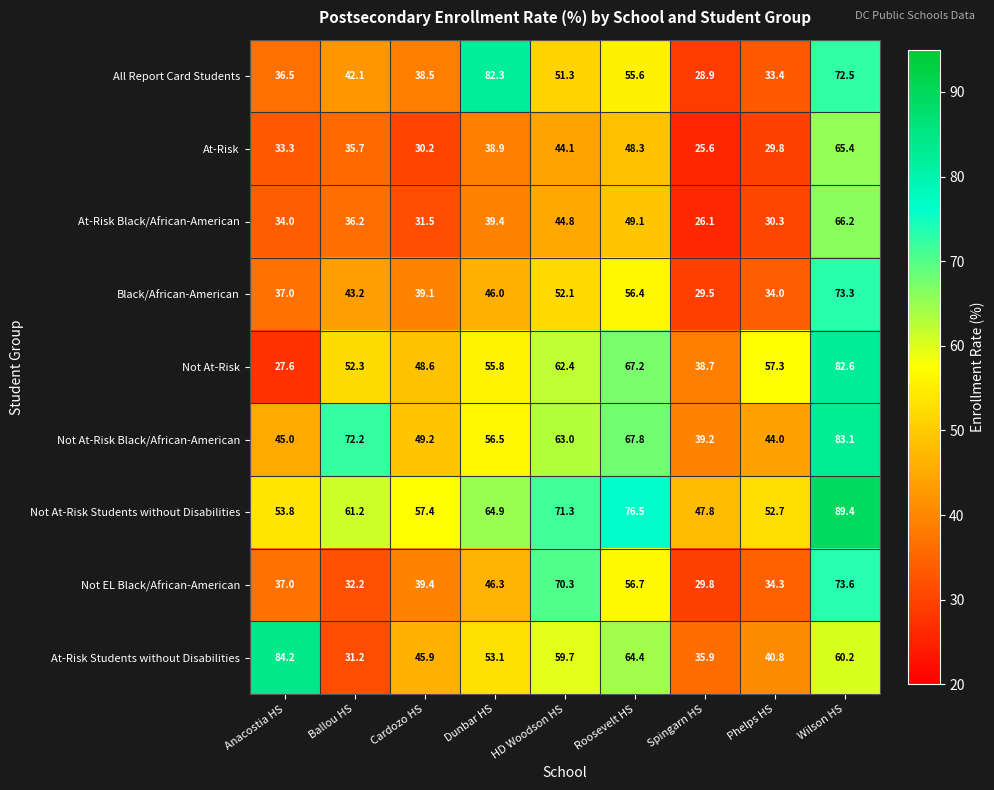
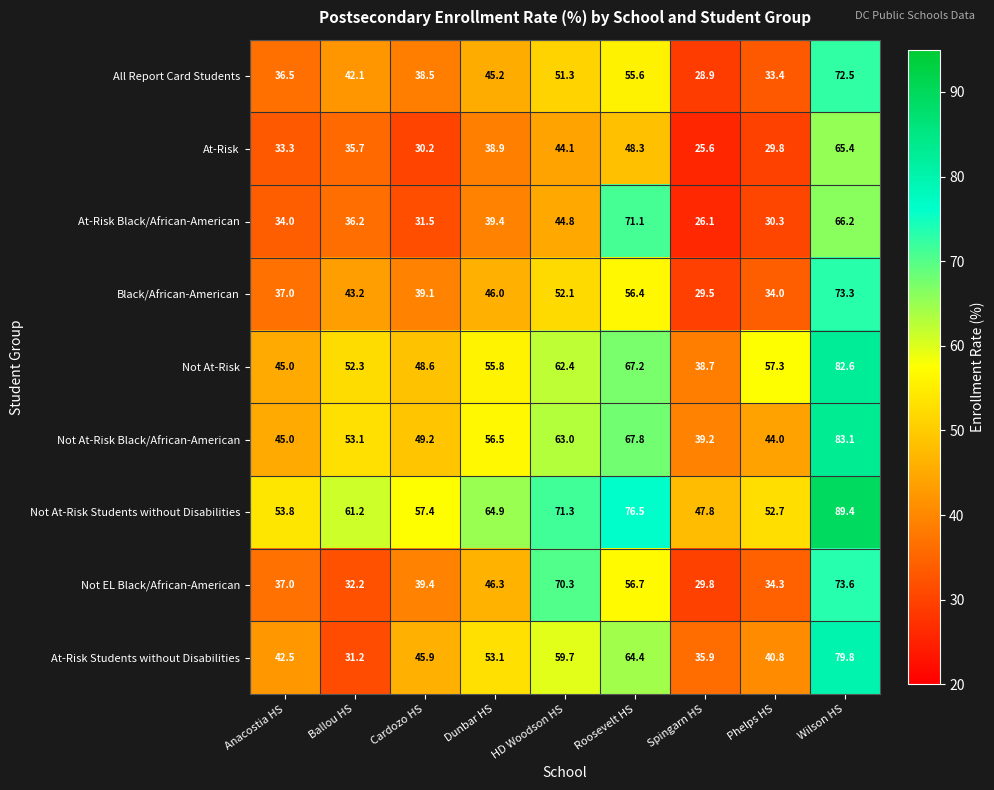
  {
    "All Report Card Students": {
      "Anacostia HS": 36.5,
      "Ballou HS": 42.1,
      "Cardozo HS": 38.5,
-     "Dunbar HS": 82.3,
+     "Dunbar HS": 45.2,
      "HD Woodson HS": 51.3,
      "Roosevelt HS": 55.6,
      "Spingarn HS": 28.9,
      "Phelps HS": 33.4,
      "Wilson HS": 72.5
    },
    "At-Risk": {
      "Anacostia HS": 33.3,
      "Ballou HS": 35.7,
      "Cardozo HS": 30.2,
      "Dunbar HS": 38.9,
      "HD Woodson HS": 44.1,
      "Roosevelt HS": 48.3,
      "Spingarn HS": 25.6,
      "Phelps HS": 29.8,
      "Wilson HS": 65.4
    },
    "At-Risk Black/African-American": {
      "Anacostia HS": 34.0,
      "Ballou HS": 36.2,
      "Cardozo HS": 31.5,
      "Dunbar HS": 39.4,
      "HD Woodson HS": 44.8,
-     "Roosevelt HS": 49.1,
+     "Roosevelt HS": 71.1,
      "Spingarn HS": 26.1,
      "Phelps HS": 30.3,
      "Wilson HS": 66.2
    },
    "Black/African-American": {
      "Anacostia HS": 37.0,
      "Ballou HS": 43.2,
      "Cardozo HS": 39.1,
      "Dunbar HS": 46.0,
      "HD Woodson HS": 52.1,
      "Roosevelt HS": 56.4,
      "Spingarn HS": 29.5,
      "Phelps HS": 34.0,
      "Wilson HS": 73.3
    },
    "Not At-Risk": {
-     "Anacostia HS": 27.6,
+     "Anacostia HS": 45.0,
      "Ballou HS": 52.3,
      "Cardozo HS": 48.6,
      "Dunbar HS": 55.8,
      "HD Woodson HS": 62.4,
      "Roosevelt HS": 67.2,
      "Spingarn HS": 38.7,
      "Phelps HS": 57.3,
      "Wilson HS": 82.6
    },
    "Not At-Risk Black/African-American": {
      "Anacostia HS": 45.0,
-     "Ballou HS": 72.2,
+     "Ballou HS": 53.1,
      "Cardozo HS": 49.2,
      "Dunbar HS": 56.5,
      "HD Woodson HS": 63.0,
      "Roosevelt HS": 67.8,
      "Spingarn HS": 39.2,
      "Phelps HS": 44.0,
      "Wilson HS": 83.1
    },
    "Not At-Risk Students without Disabilities": {
      "Anacostia HS": 53.8,
      "Ballou HS": 61.2,
      "Cardozo HS": 57.4,
      "Dunbar HS": 64.9,
      "HD Woodson HS": 71.3,
      "Roosevelt HS": 76.5,
      "Spingarn HS": 47.8,
      "Phelps HS": 52.7,
      "Wilson HS": 89.4
    },
    "Not EL Black/African-American": {
      "Anacostia HS": 37.0,
      "Ballou HS": 32.2,
      "Cardozo HS": 39.4,
      "Dunbar HS": 46.3,
      "HD Woodson HS": 70.3,
      "Roosevelt HS": 56.7,
      "Spingarn HS": 29.8,
      "Phelps HS": 34.3,
      "Wilson HS": 73.6
    },
    "At-Risk Students without Disabilities": {
-     "Anacostia HS": 84.2,
+     "Anacostia HS": 42.5,
      "Ballou HS": 31.2,
      "Cardozo HS": 45.9,
      "Dunbar HS": 53.1,
      "HD Woodson HS": 59.7,
      "Roosevelt HS": 64.4,
      "Spingarn HS": 35.9,
      "Phelps HS": 40.8,
-     "Wilson HS": 60.2
+     "Wilson HS": 79.8
    }
  }
